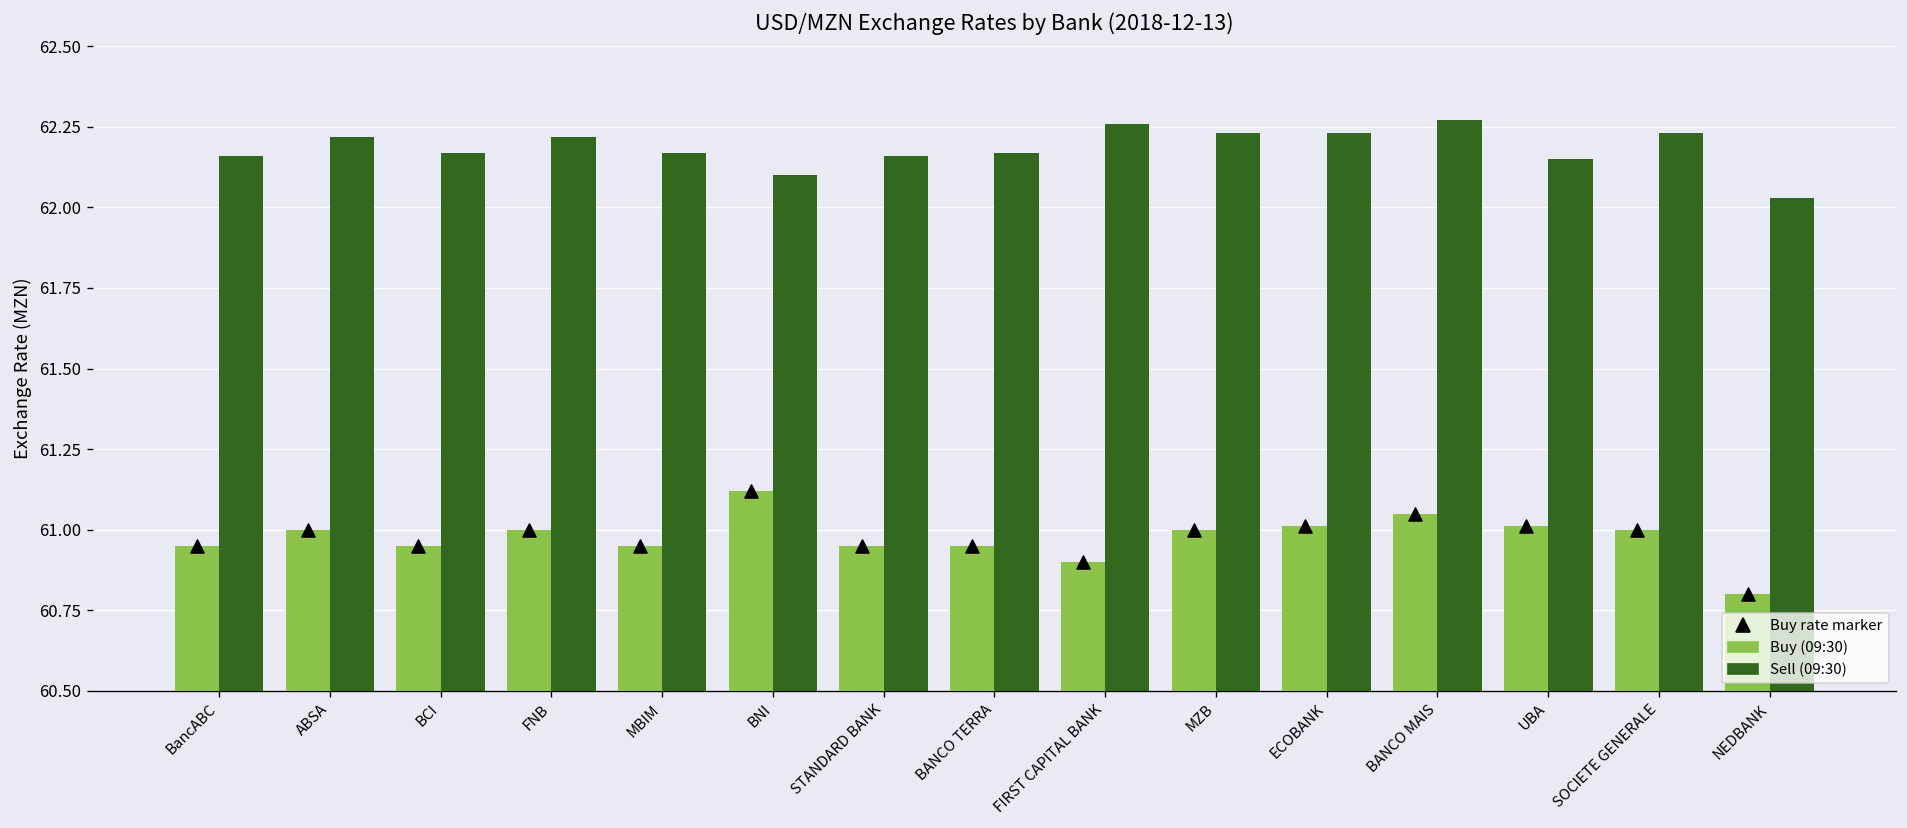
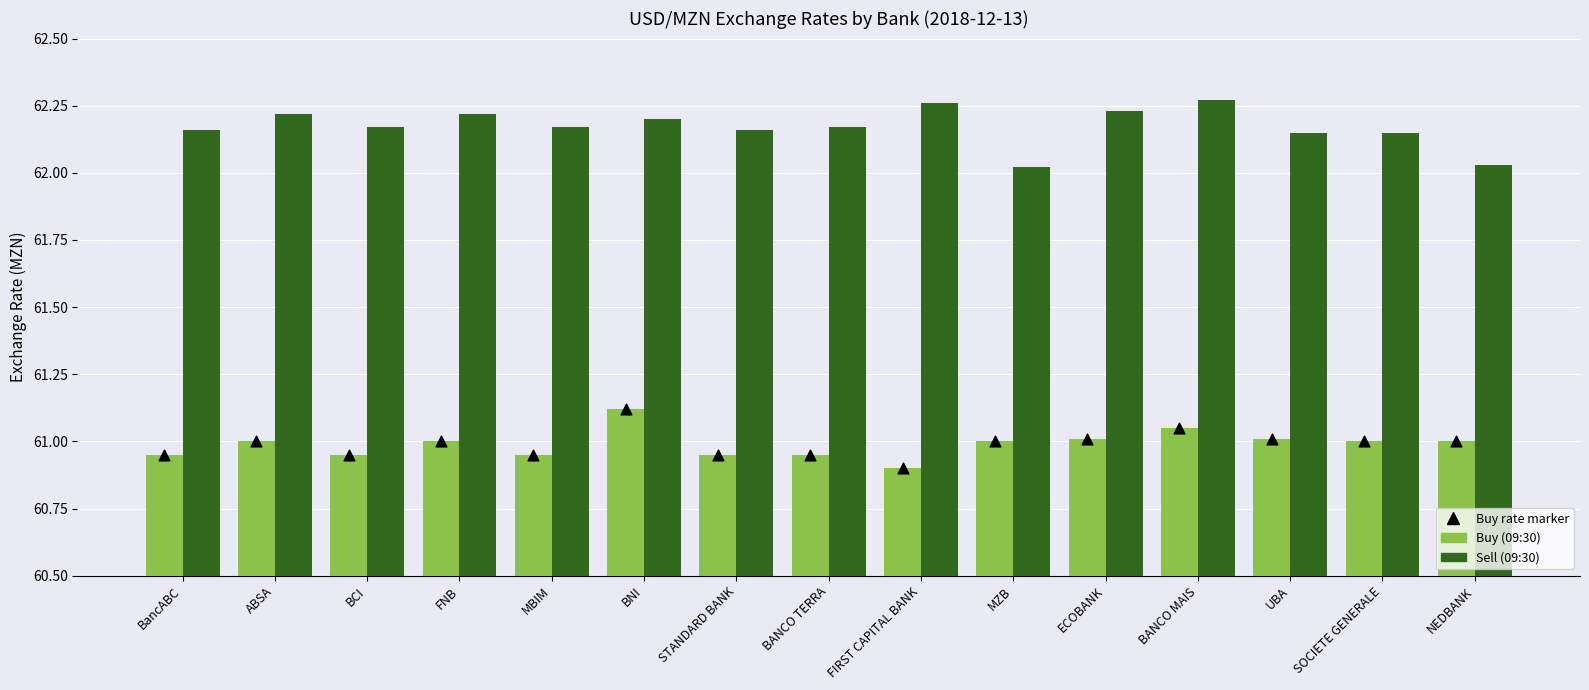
  {
    "Buy (09:30)": {
      "BancABC": 60.95,
      "ABSA": 61.0,
      "BCI": 60.95,
      "FNB": 61.0,
      "MBIM": 60.95,
      "BNI": 61.12,
      "STANDARD BANK": 60.95,
      "BANCO TERRA": 60.95,
      "FIRST CAPITAL BANK": 60.9,
      "MZB": 61.0,
      "ECOBANK": 61.01,
      "BANCO MAIS": 61.05,
      "UBA": 61.01,
      "SOCIETE GENERALE": 61.0,
-     "NEDBANK": 60.8
+     "NEDBANK": 61.0
    },
    "Sell (09:30)": {
      "BancABC": 62.16,
      "ABSA": 62.22,
      "BCI": 62.17,
      "FNB": 62.22,
      "MBIM": 62.17,
-     "BNI": 62.1,
+     "BNI": 62.2,
      "STANDARD BANK": 62.16,
      "BANCO TERRA": 62.17,
      "FIRST CAPITAL BANK": 62.26,
-     "MZB": 62.23,
+     "MZB": 62.02,
      "ECOBANK": 62.23,
      "BANCO MAIS": 62.27,
      "UBA": 62.15,
-     "SOCIETE GENERALE": 62.23,
+     "SOCIETE GENERALE": 62.15,
      "NEDBANK": 62.03
    }
  }
